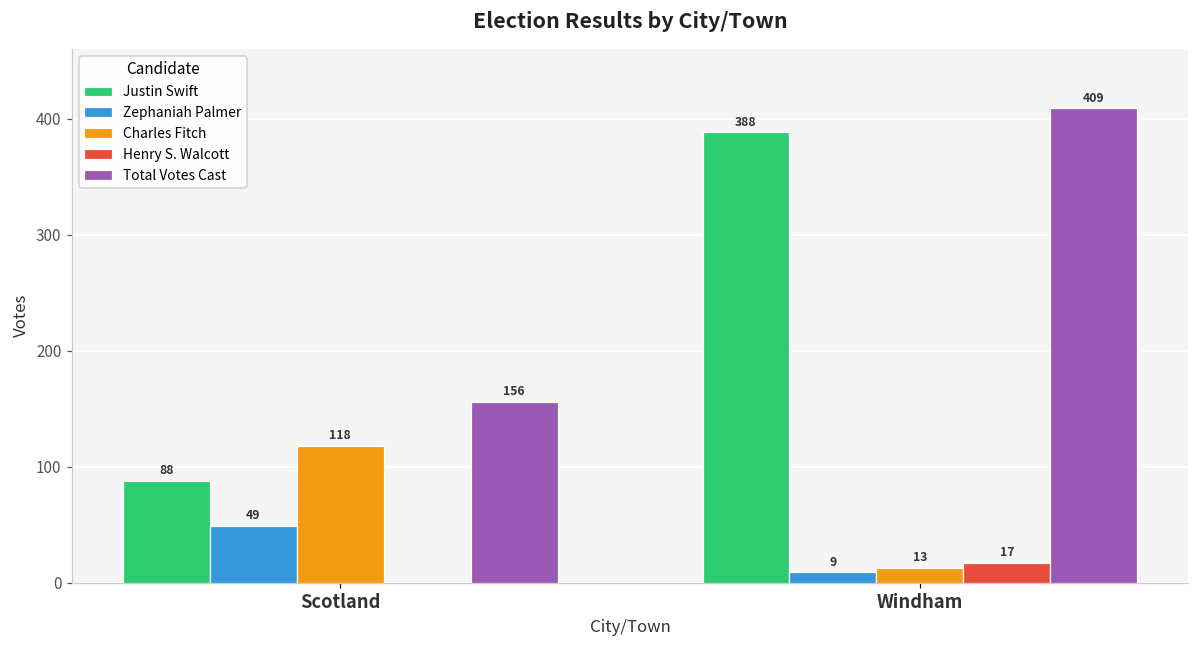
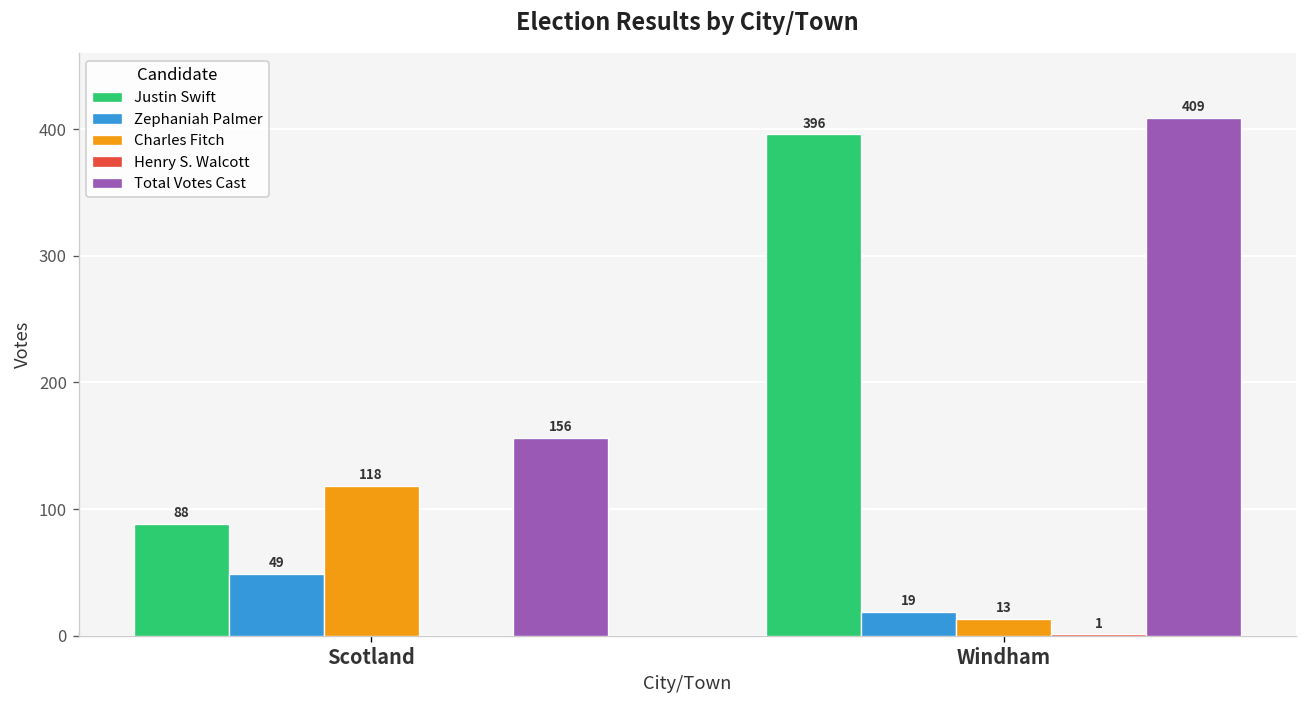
  {
    "Justin Swift": {
      "Scotland": 88,
-     "Windham": 388
+     "Windham": 396
    },
    "Zephaniah Palmer": {
      "Scotland": 49,
-     "Windham": 9
+     "Windham": 19
    },
    "Charles Fitch": {
      "Scotland": 118,
      "Windham": 13
    },
    "Henry S. Walcott": {
-     "Windham": 17
+     "Windham": 1
    },
    "Total Votes Cast": {
      "Scotland": 156,
      "Windham": 409
    }
  }
